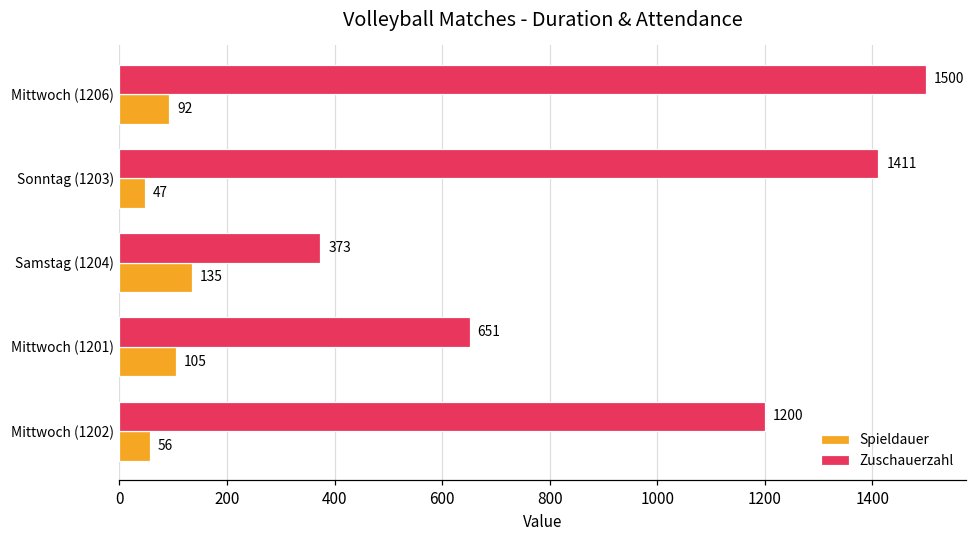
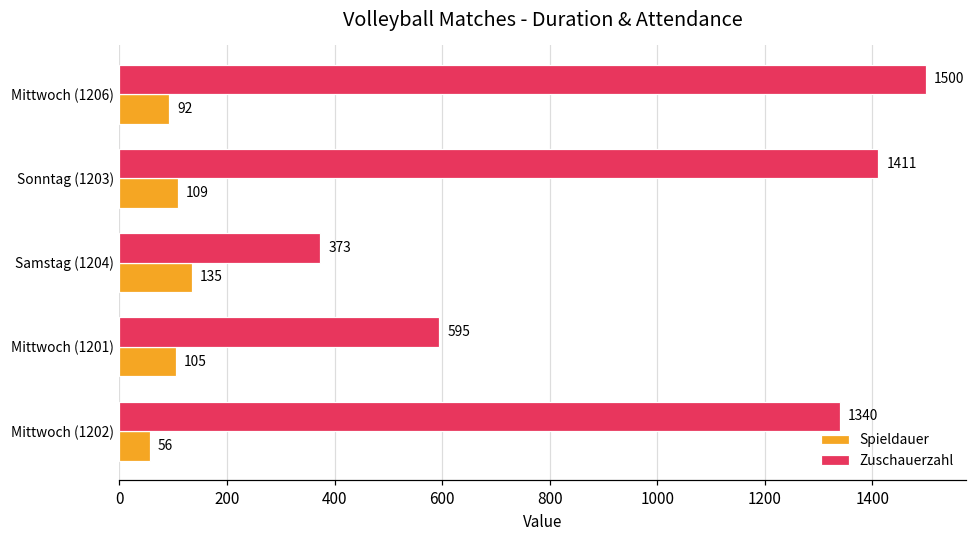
  {
    "Spieldauer": {
      "Mittwoch (1206)": 92,
-     "Sonntag (1203)": 47,
+     "Sonntag (1203)": 109,
      "Samstag (1204)": 135,
      "Mittwoch (1201)": 105,
      "Mittwoch (1202)": 56
    },
    "Zuschauerzahl": {
      "Mittwoch (1206)": 1500,
      "Sonntag (1203)": 1411,
      "Samstag (1204)": 373,
-     "Mittwoch (1201)": 651,
-     "Mittwoch (1202)": 1200
+     "Mittwoch (1201)": 595,
+     "Mittwoch (1202)": 1340
    }
  }
